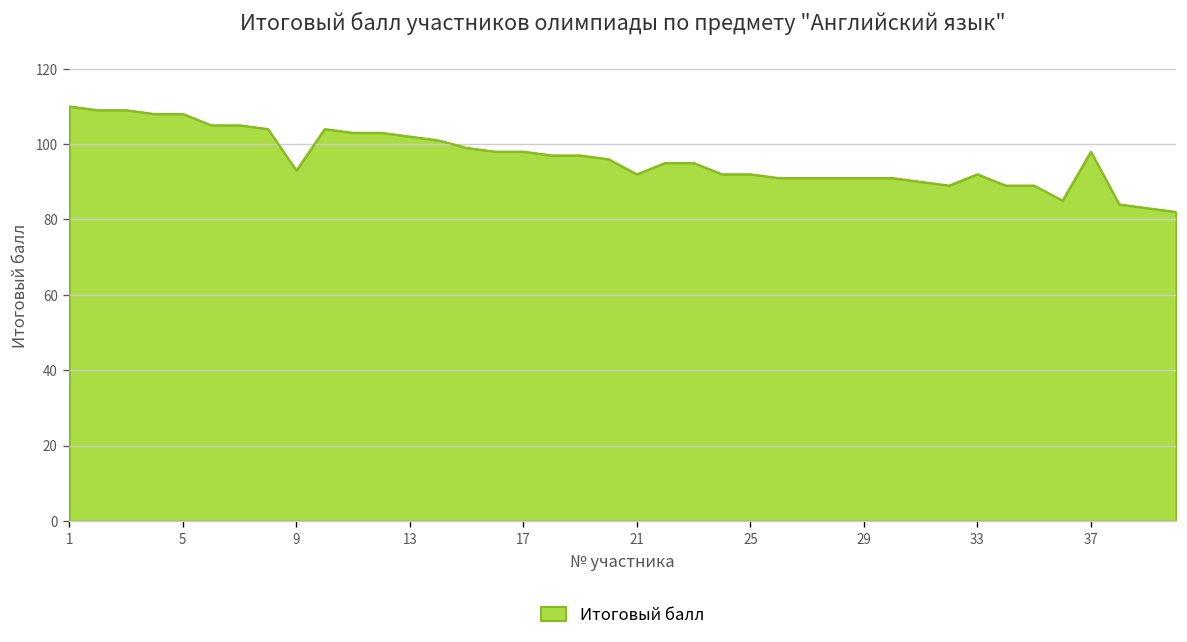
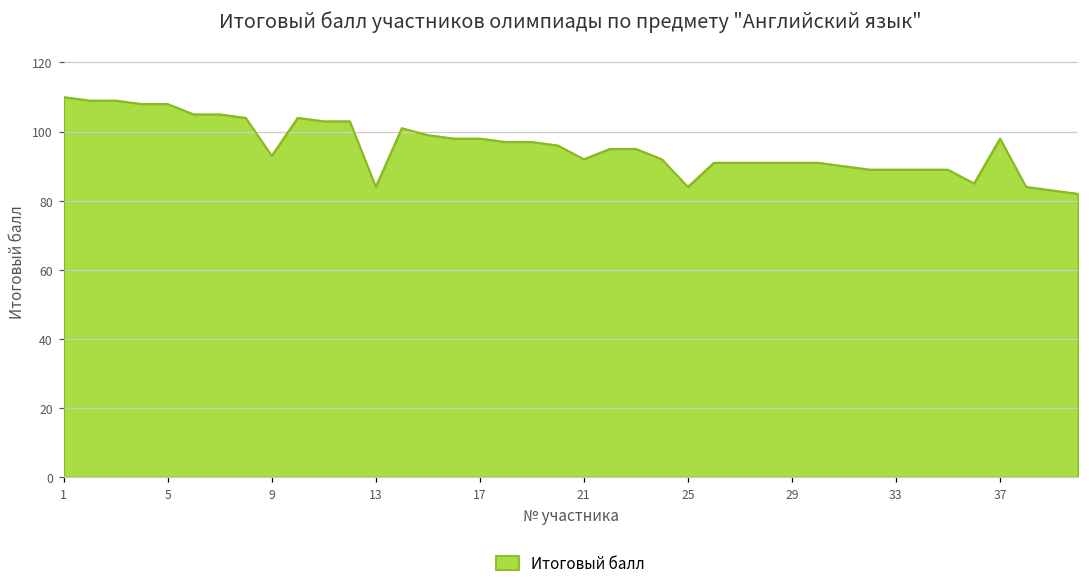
  {
    "1": 110,
    "5": 108,
    "9": 93,
-   "13": 102,
+   "13": 84,
    "17": 98,
    "21": 92,
-   "25": 92,
+   "25": 84,
    "29": 91,
-   "33": 92,
+   "33": 89,
    "37": 98
  }
